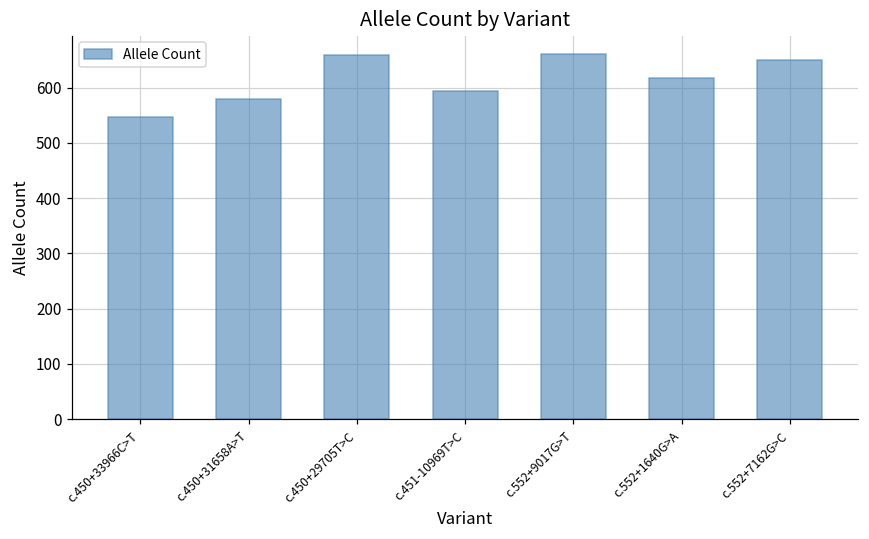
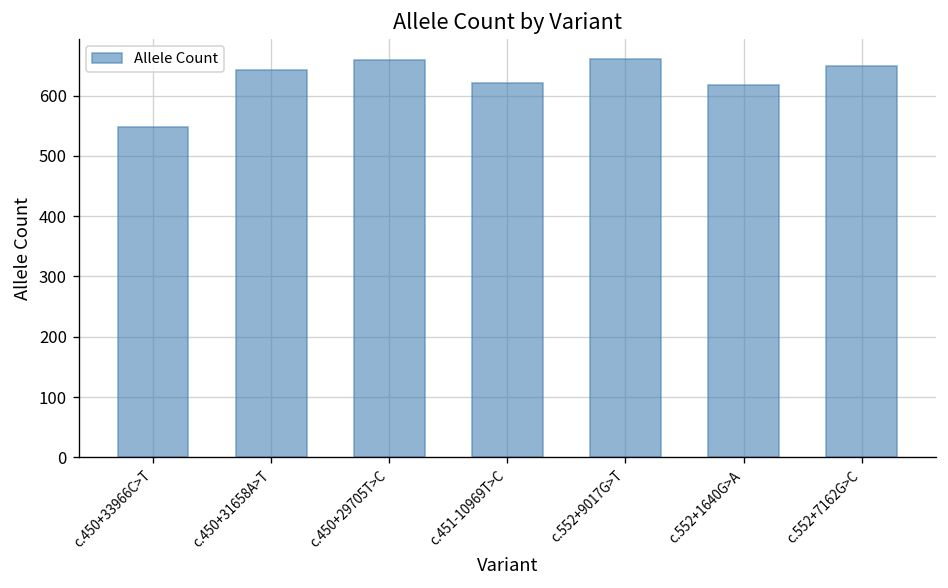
  {
    "c.450+33966C>T": 550,
-   "c.450+31658A>T": 580,
+   "c.450+31658A>T": 640,
    "c.450+29705T>C": 660,
-   "c.451-10969T>C": 590,
+   "c.451-10969T>C": 620,
    "c.552+9017G>T": 660,
    "c.552+1640G>A": 620,
    "c.552+7162G>C": 650
  }
